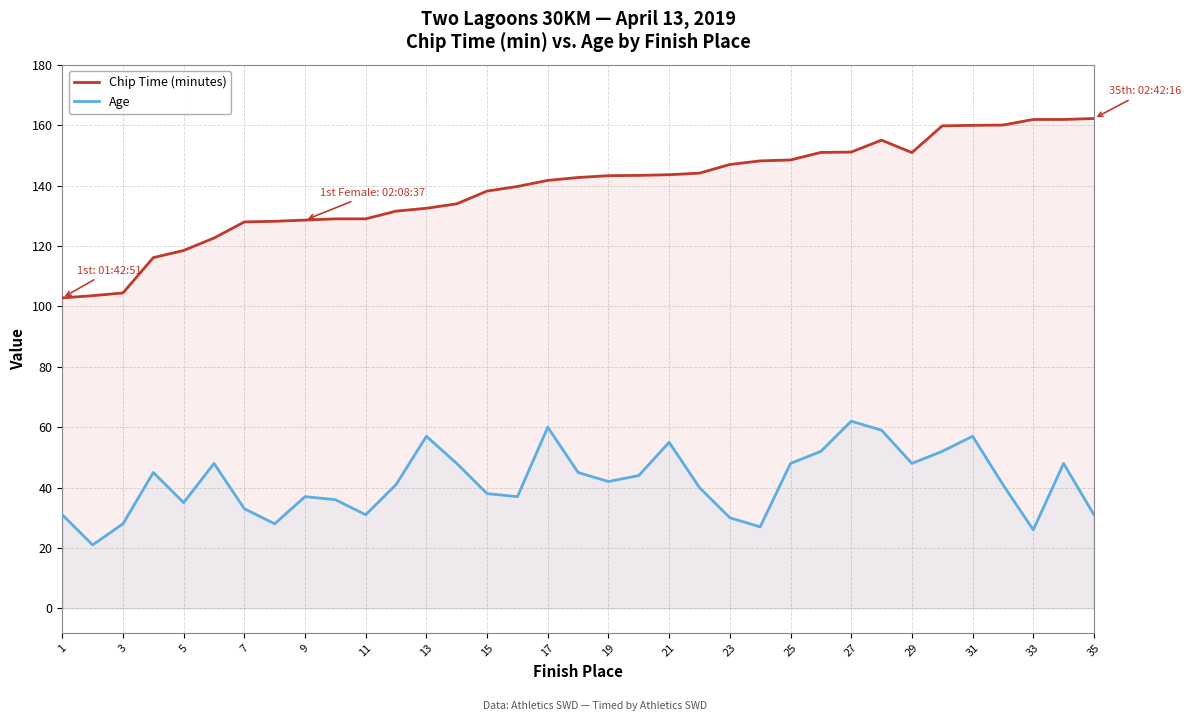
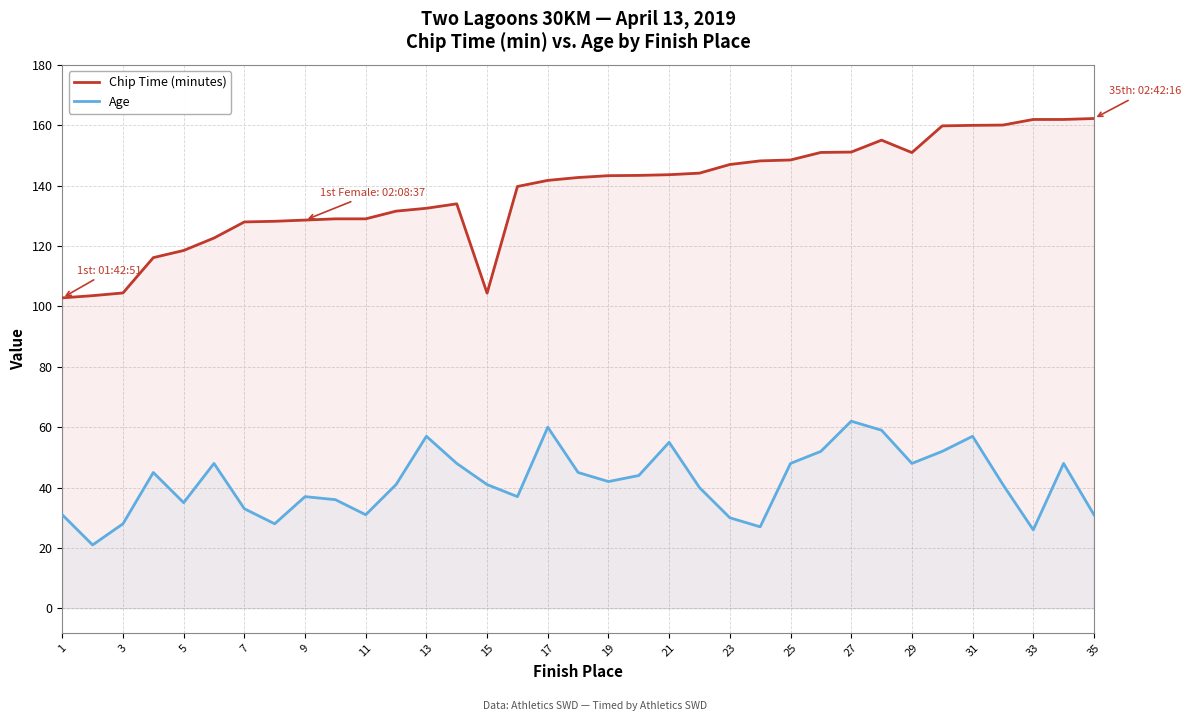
  {
    "Chip Time (minutes)": {
      "1": 103,
      "5": 119,
      "7": 128,
      "9": 129,
      "13": 133,
-     "15": 138,
+     "15": 104,
      "17": 142,
      "19": 143,
      "21": 144,
      "23": 147,
      "25": 149,
      "27": 151,
      "29": 151,
      "31": 160,
      "33": 162
    },
    "Age": {
      "1": 31,
      "3": 28,
      "5": 35,
      "7": 33,
      "9": 37,
      "11": 31,
      "13": 57,
-     "15": 38,
+     "15": 41,
      "17": 60,
      "19": 42,
      "21": 55,
      "23": 30,
      "25": 48,
      "27": 62,
      "29": 48,
      "31": 57,
      "33": 26,
      "35": 31
    }
  }
